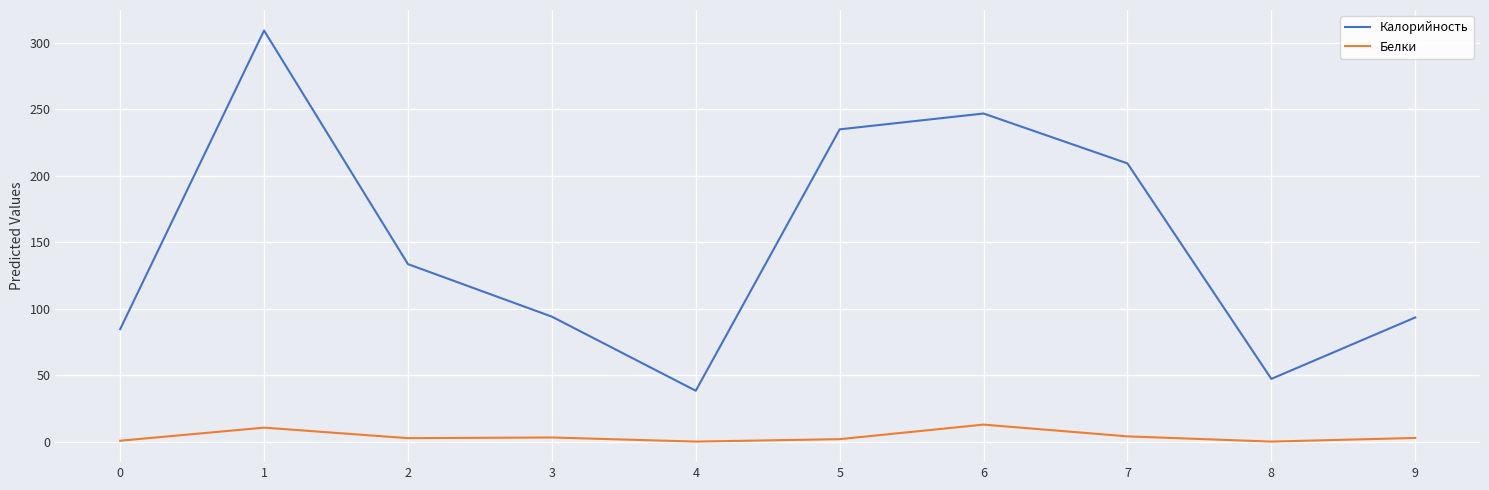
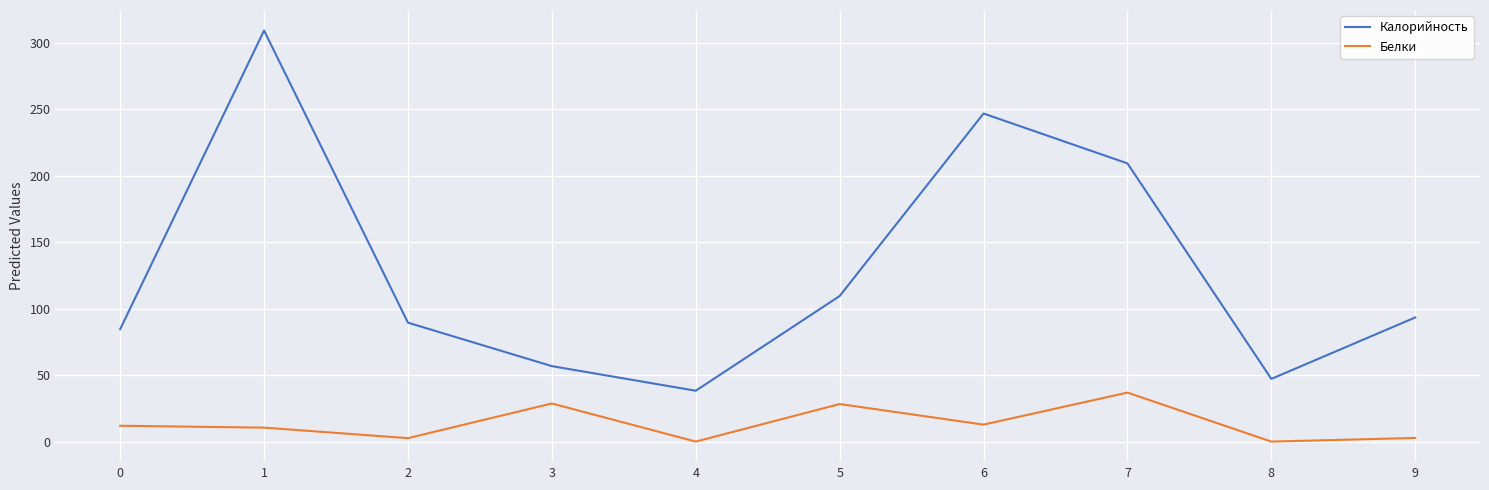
  {
    "Калорийность": {
      "0": 85,
      "1": 309,
-     "2": 133,
-     "3": 94,
+     "2": 89,
+     "3": 57,
      "4": 38,
-     "5": 235,
+     "5": 110,
      "6": 247,
      "7": 209,
      "8": 47,
      "9": 93
    },
    "Белки": {
-     "0": 1,
+     "0": 12,
      "1": 11,
      "2": 3,
-     "3": 3,
+     "3": 29,
      "4": 0,
-     "5": 2,
+     "5": 28,
      "6": 13,
-     "7": 4,
+     "7": 37,
      "8": 0,
      "9": 3
    }
  }
